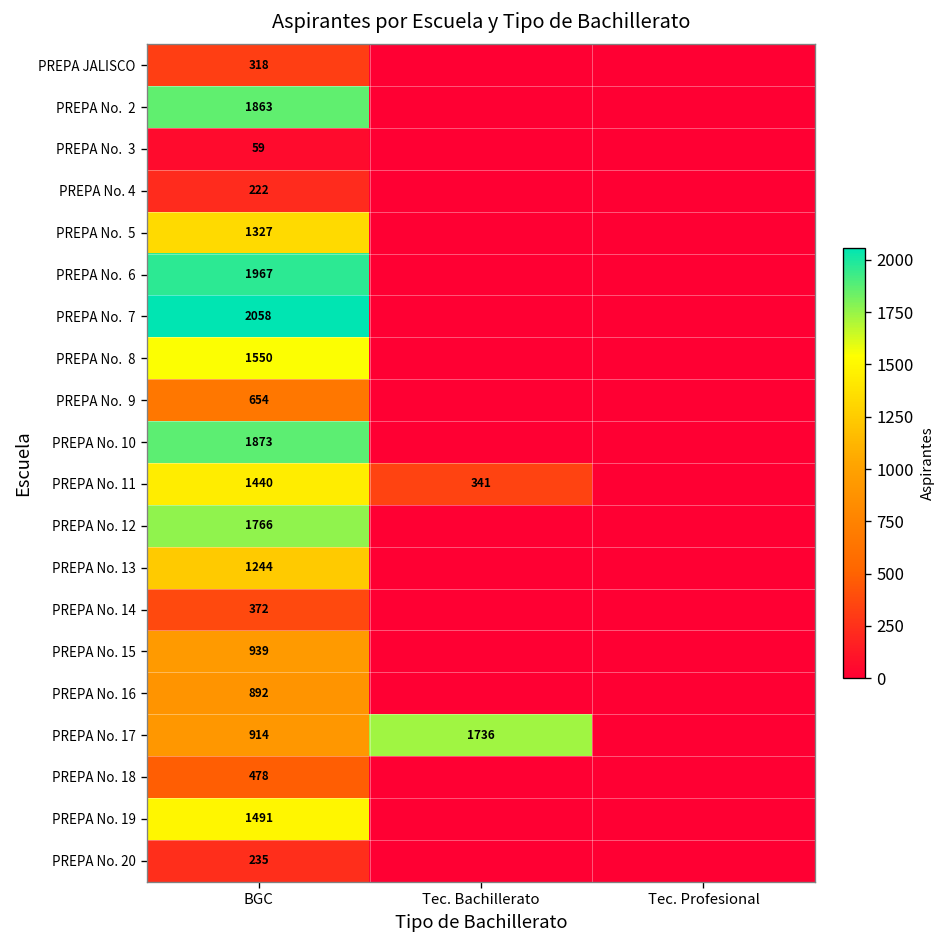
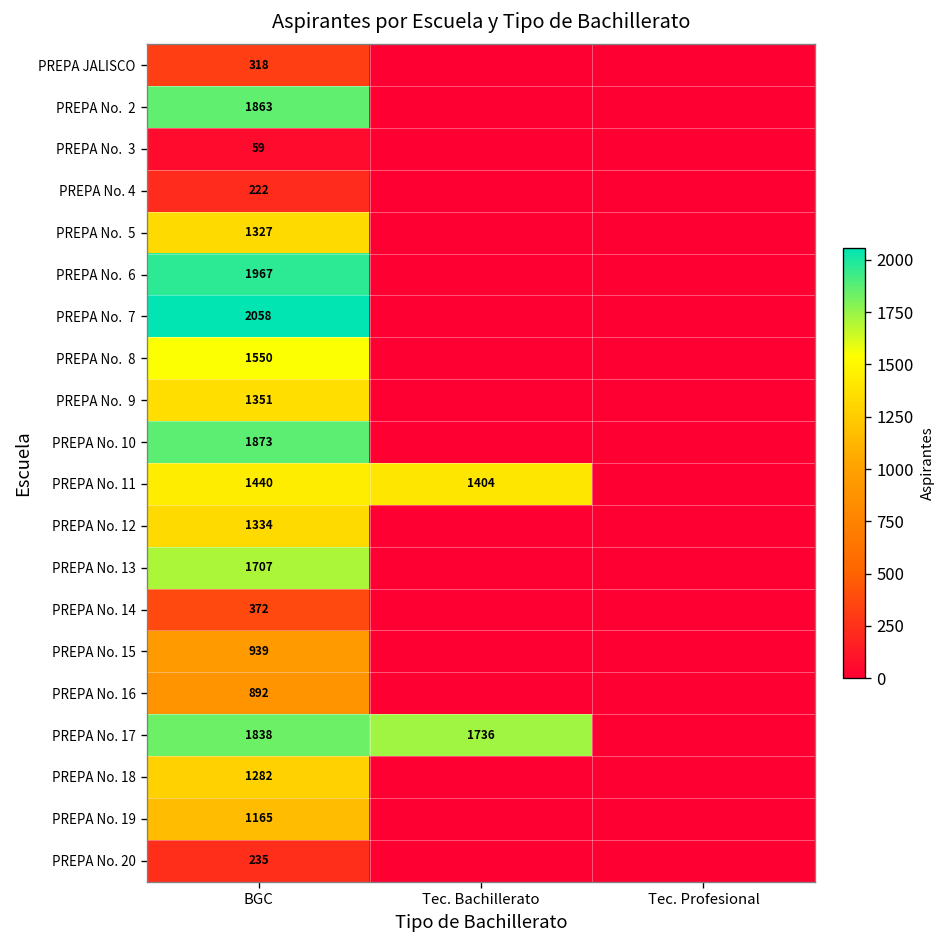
  {
    "PREPA JALISCO": {
      "BGC": 318
    },
    "PREPA No. 2": {
      "BGC": 1863
    },
    "PREPA No. 3": {
      "BGC": 59
    },
    "PREPA No. 4": {
      "BGC": 222
    },
    "PREPA No. 5": {
      "BGC": 1327
    },
    "PREPA No. 6": {
      "BGC": 1967
    },
    "PREPA No. 7": {
      "BGC": 2058
    },
    "PREPA No. 8": {
      "BGC": 1550
    },
    "PREPA No. 9": {
-     "BGC": 654
+     "BGC": 1351
    },
    "PREPA No. 10": {
      "BGC": 1873
    },
    "PREPA No. 11": {
      "BGC": 1440,
-     "Tec. Bachillerato": 341
+     "Tec. Bachillerato": 1404
    },
    "PREPA No. 12": {
-     "BGC": 1766
+     "BGC": 1334
    },
    "PREPA No. 13": {
-     "BGC": 1244
+     "BGC": 1707
    },
    "PREPA No. 14": {
      "BGC": 372
    },
    "PREPA No. 15": {
      "BGC": 939
    },
    "PREPA No. 16": {
      "BGC": 892
    },
    "PREPA No. 17": {
-     "BGC": 914,
+     "BGC": 1838,
      "Tec. Bachillerato": 1736
    },
    "PREPA No. 18": {
-     "BGC": 478
+     "BGC": 1282
    },
    "PREPA No. 19": {
-     "BGC": 1491
+     "BGC": 1165
    },
    "PREPA No. 20": {
      "BGC": 235
    }
  }
